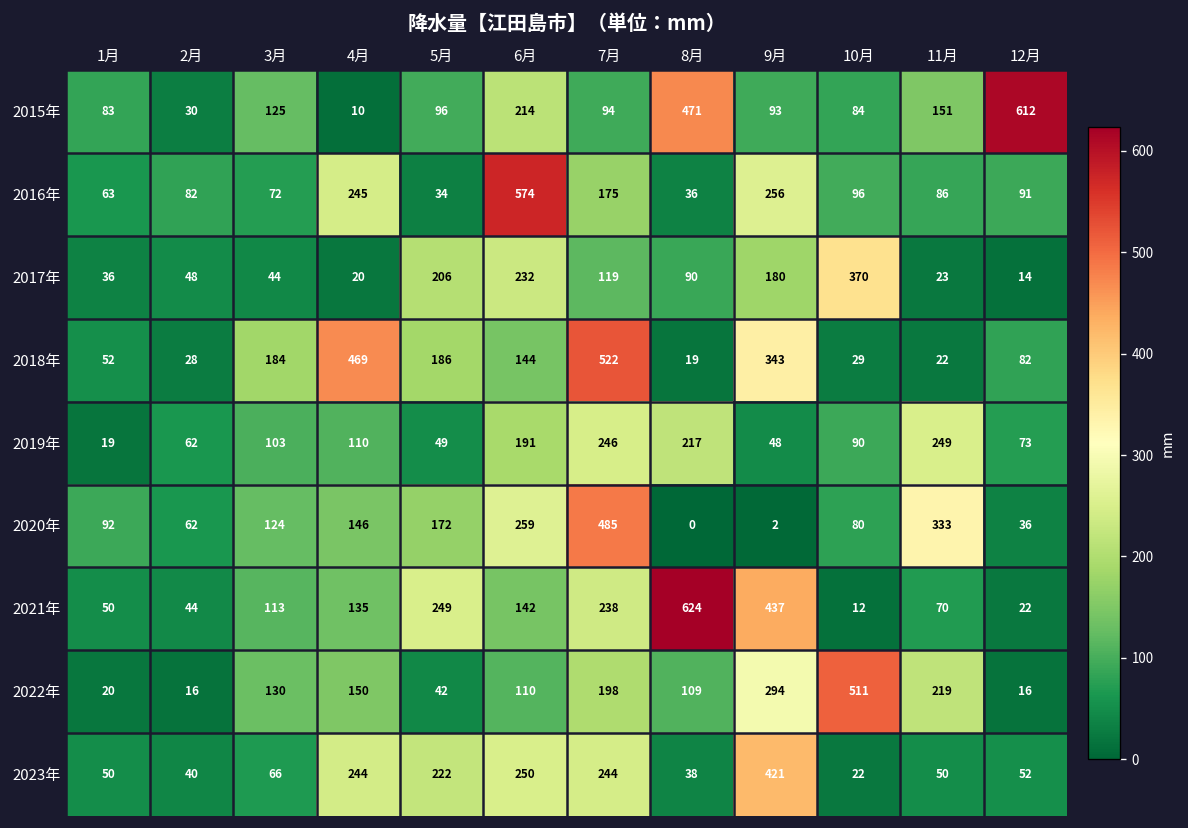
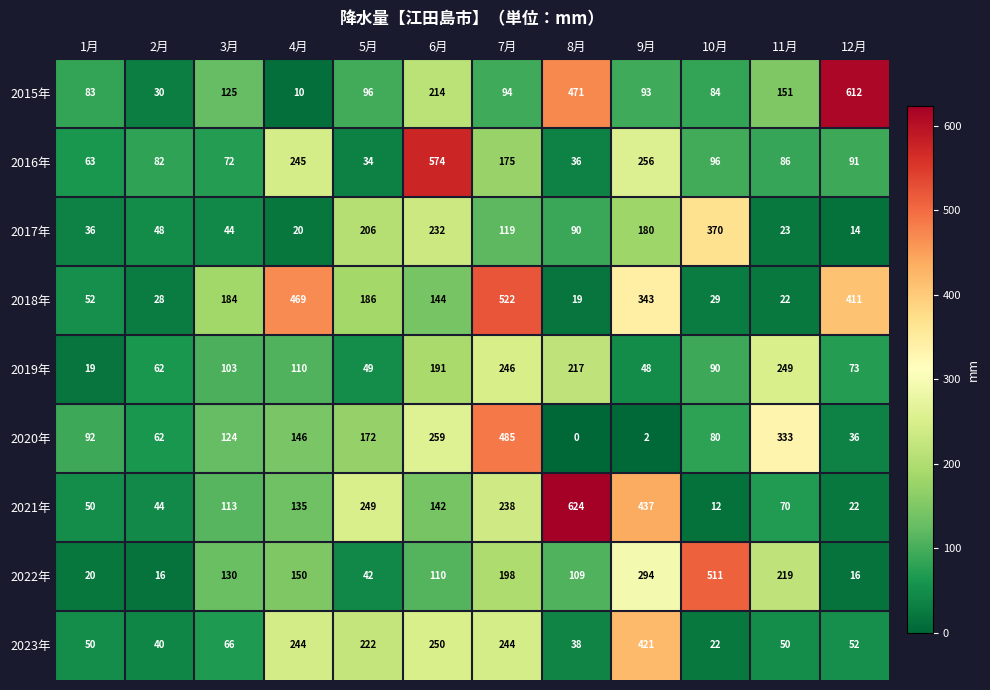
  {
    "2015年": {
      "1月": 83,
      "2月": 30,
      "3月": 125,
      "4月": 10,
      "5月": 96,
      "6月": 214,
      "7月": 94,
      "8月": 471,
      "9月": 93,
      "10月": 84,
      "11月": 151,
      "12月": 612
    },
    "2016年": {
      "1月": 63,
      "2月": 82,
      "3月": 72,
      "4月": 245,
      "5月": 34,
      "6月": 574,
      "7月": 175,
      "8月": 36,
      "9月": 256,
      "10月": 96,
      "11月": 86,
      "12月": 91
    },
    "2017年": {
      "1月": 36,
      "2月": 48,
      "3月": 44,
      "4月": 20,
      "5月": 206,
      "6月": 232,
      "7月": 119,
      "8月": 90,
      "9月": 180,
      "10月": 370,
      "11月": 23,
      "12月": 14
    },
    "2018年": {
      "1月": 52,
      "2月": 28,
      "3月": 184,
      "4月": 469,
      "5月": 186,
      "6月": 144,
      "7月": 522,
      "8月": 19,
      "9月": 343,
      "10月": 29,
      "11月": 22,
-     "12月": 82
+     "12月": 411
    },
    "2019年": {
      "1月": 19,
      "2月": 62,
      "3月": 103,
      "4月": 110,
      "5月": 49,
      "6月": 191,
      "7月": 246,
      "8月": 217,
      "9月": 48,
      "10月": 90,
      "11月": 249,
      "12月": 73
    },
    "2020年": {
      "1月": 92,
      "2月": 62,
      "3月": 124,
      "4月": 146,
      "5月": 172,
      "6月": 259,
      "7月": 485,
      "8月": 0,
      "9月": 2,
      "10月": 80,
      "11月": 333,
      "12月": 36
    },
    "2021年": {
      "1月": 50,
      "2月": 44,
      "3月": 113,
      "4月": 135,
      "5月": 249,
      "6月": 142,
      "7月": 238,
      "8月": 624,
      "9月": 437,
      "10月": 12,
      "11月": 70,
      "12月": 22
    },
    "2022年": {
      "1月": 20,
      "2月": 16,
      "3月": 130,
      "4月": 150,
      "5月": 42,
      "6月": 110,
      "7月": 198,
      "8月": 109,
      "9月": 294,
      "10月": 511,
      "11月": 219,
      "12月": 16
    },
    "2023年": {
      "1月": 50,
      "2月": 40,
      "3月": 66,
      "4月": 244,
      "5月": 222,
      "6月": 250,
      "7月": 244,
      "8月": 38,
      "9月": 421,
      "10月": 22,
      "11月": 50,
      "12月": 52
    }
  }
